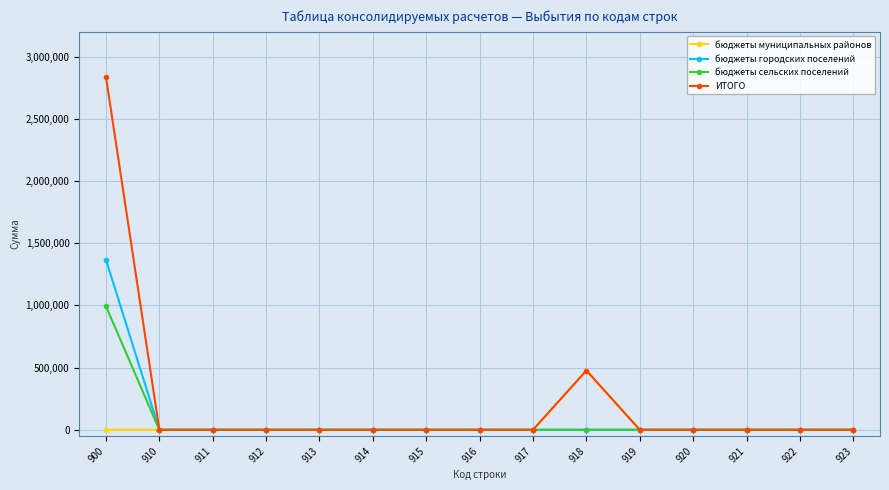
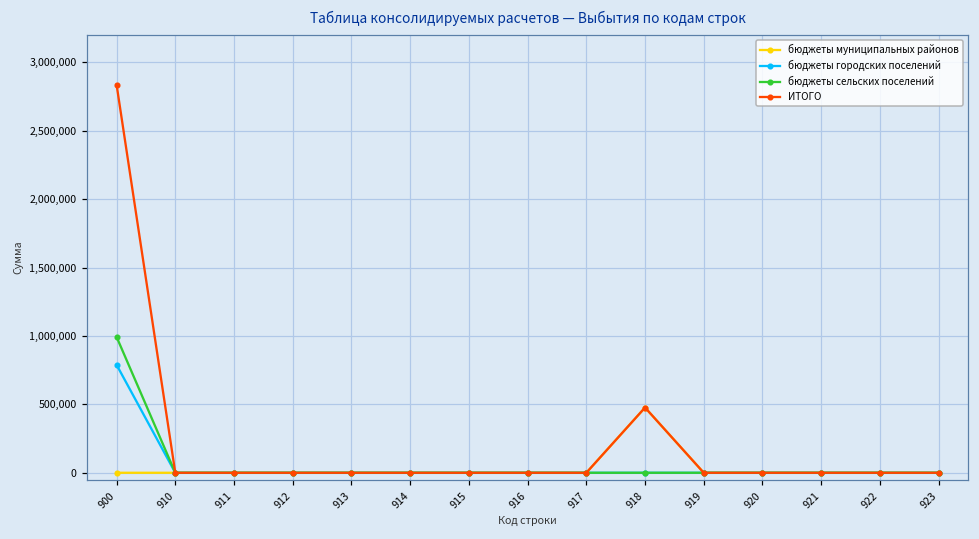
  {
    "бюджеты муниципальных районов": {
      "900": "0"
    },
    "бюджеты городских поселений": {
-     "900": "1,370,000"
+     "900": "790,000"
    },
    "бюджеты сельских поселений": {
      "900": "990,000"
    },
    "ИТОГО": {
      "900": "2,840,000"
    }
  }
